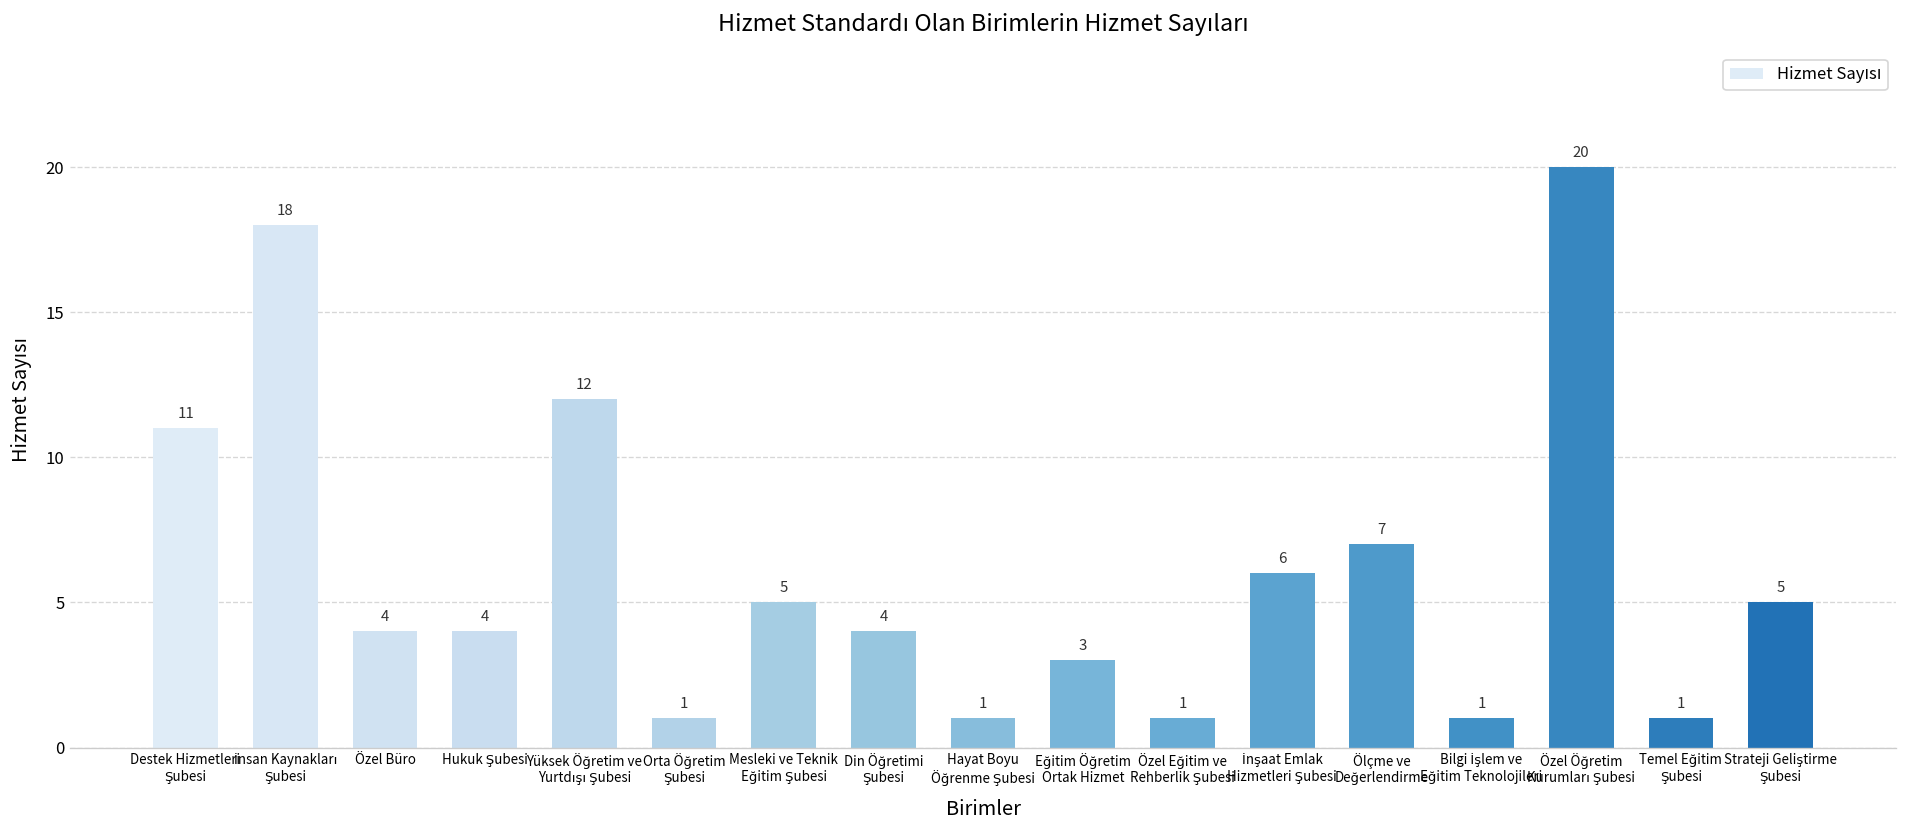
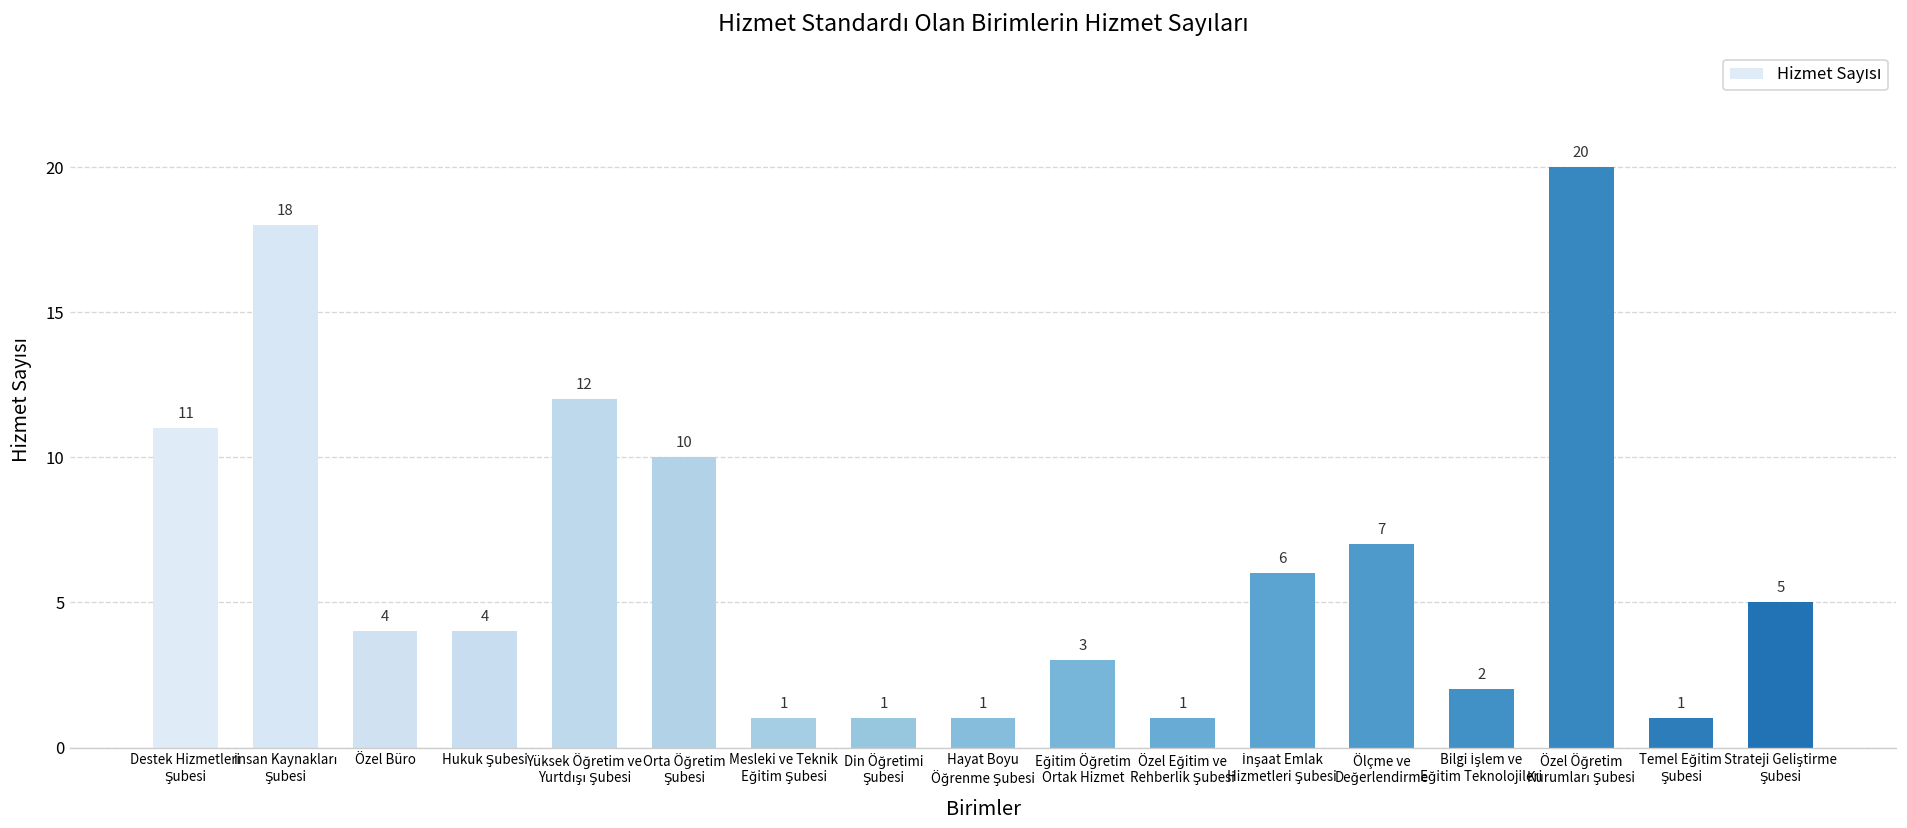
  {
    "Destek Hizmetleri Şubesi": 11,
    "İnsan Kaynakları Şubesi": 18,
    "Özel Büro": 4,
    "Hukuk Şubesi": 4,
    "Yüksek Öğretim ve Yurtdışı Şubesi": 12,
-   "Orta Öğretim Şubesi": 1,
-   "Mesleki ve Teknik Eğitim Şubesi": 5,
-   "Din Öğretimi Şubesi": 4,
+   "Orta Öğretim Şubesi": 10,
+   "Mesleki ve Teknik Eğitim Şubesi": 1,
+   "Din Öğretimi Şubesi": 1,
    "Hayat Boyu Öğrenme Şubesi": 1,
    "Eğitim Öğretim Ortak Hizmet": 3,
    "Özel Eğitim ve Rehberlik Şubesi": 1,
    "İnşaat Emlak Hizmetleri Şubesi": 6,
    "Ölçme ve Değerlendirme": 7,
-   "Bilgi İşlem ve Eğitim Teknolojileri": 1,
+   "Bilgi İşlem ve Eğitim Teknolojileri": 2,
    "Özel Öğretim Kurumları Şubesi": 20,
    "Temel Eğitim Şubesi": 1,
    "Strateji Geliştirme Şubesi": 5
  }
